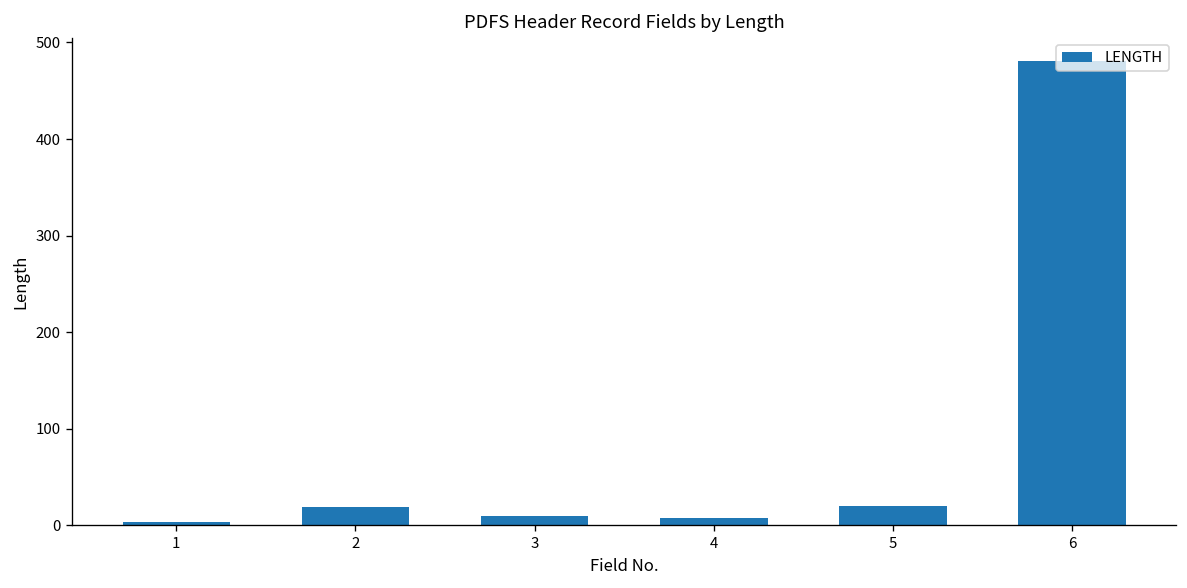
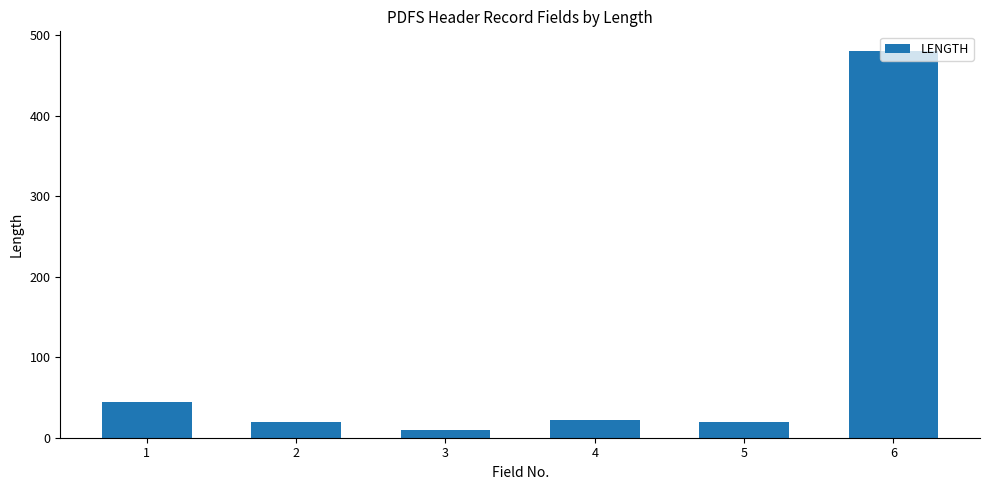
  {
-   "1": 0,
+   "1": 40,
    "2": 20,
    "3": 10,
-   "4": 10,
+   "4": 20,
    "5": 20
  }
